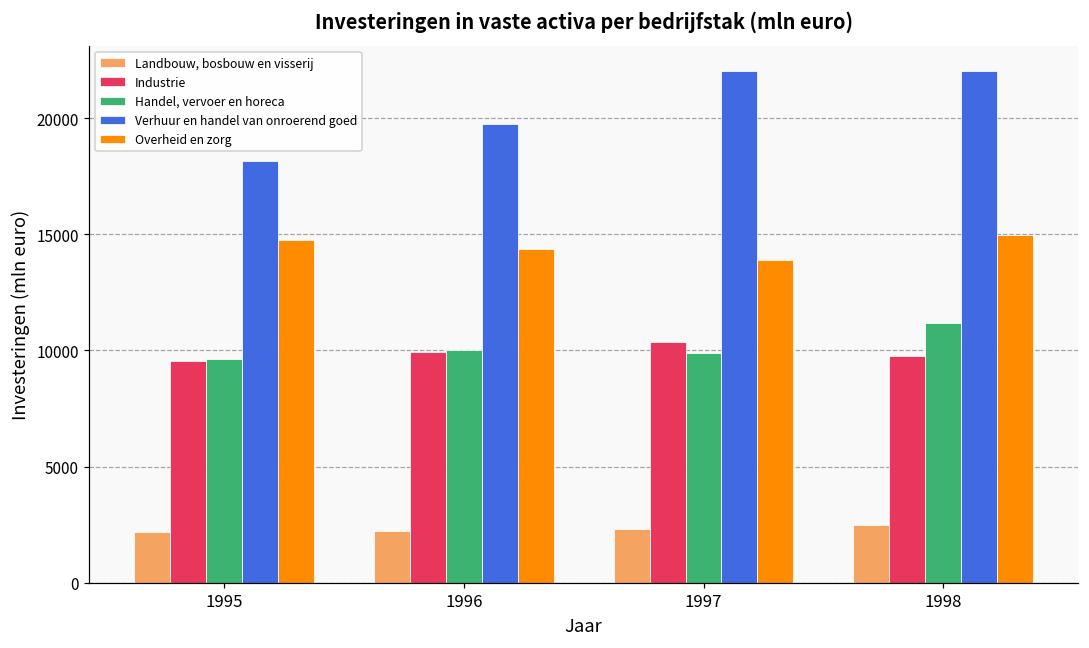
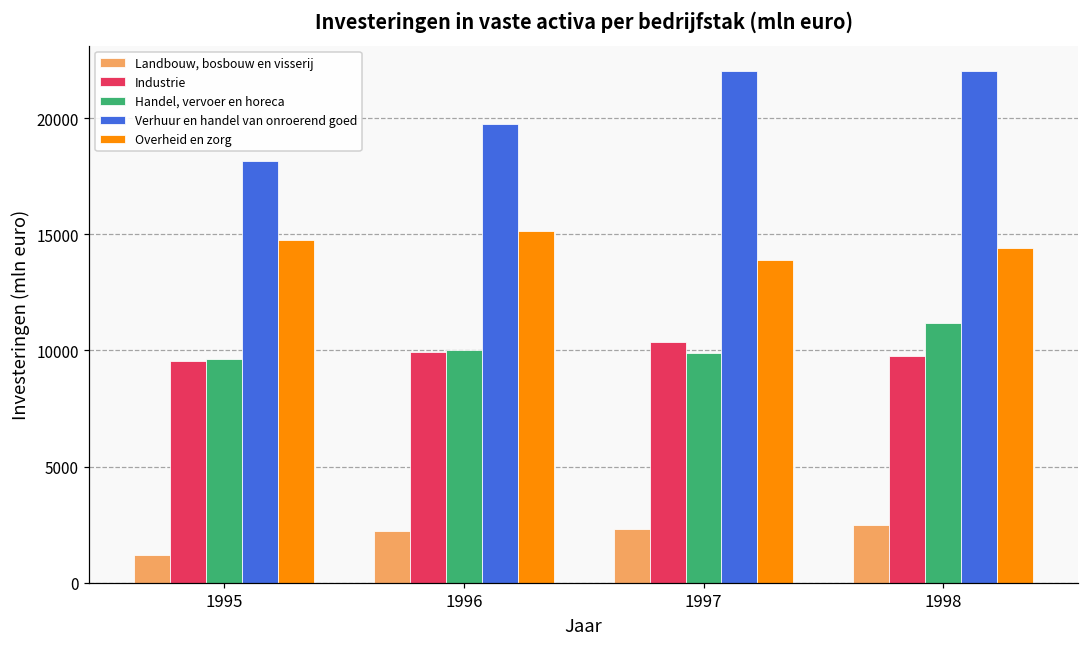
  {
    "Landbouw, bosbouw en visserij": {
-     "1995": 2200,
+     "1995": 1200,
      "1996": 2300,
      "1997": 2300,
      "1998": 2500
    },
    "Industrie": {
      "1995": 9500,
      "1996": 9900,
      "1997": 10300,
      "1998": 9800
    },
    "Handel, vervoer en horeca": {
      "1995": 9600,
      "1996": 10000,
      "1997": 9900,
      "1998": 11200
    },
    "Verhuur en handel van onroerend goed": {
      "1995": 18200,
      "1996": 19700,
      "1997": 22000,
      "1998": 22000
    },
    "Overheid en zorg": {
      "1995": 14800,
-     "1996": 14400,
+     "1996": 15100,
      "1997": 13900,
-     "1998": 15000
+     "1998": 14400
    }
  }
